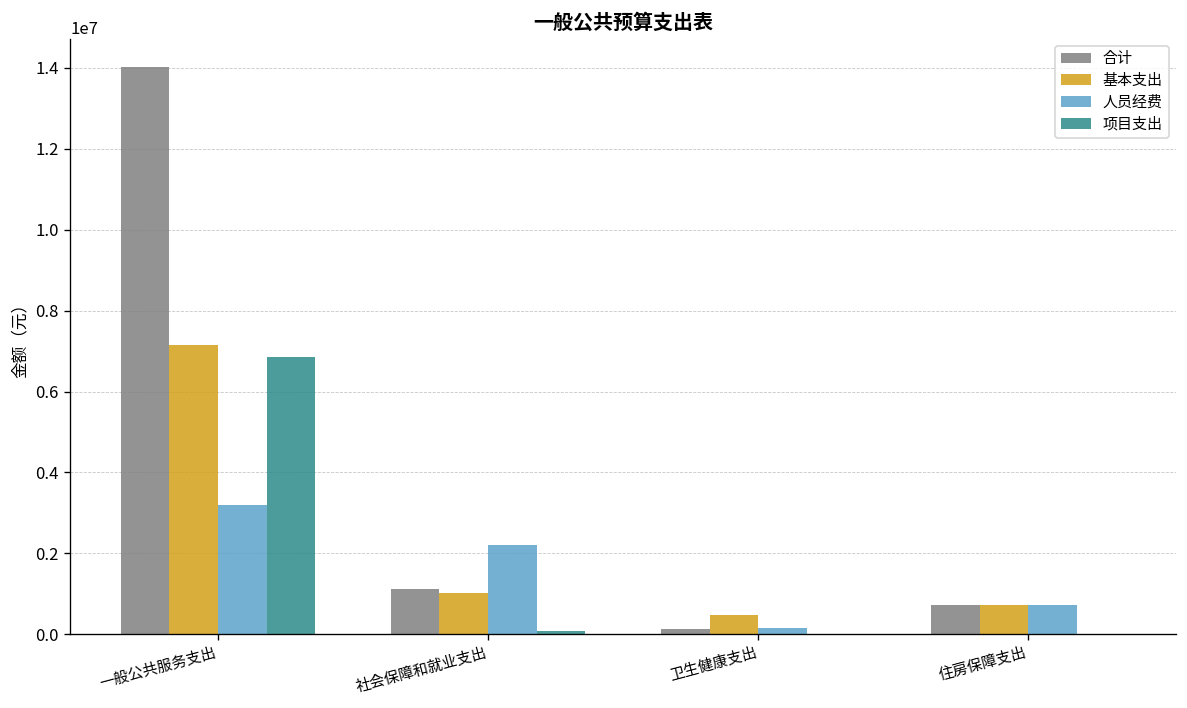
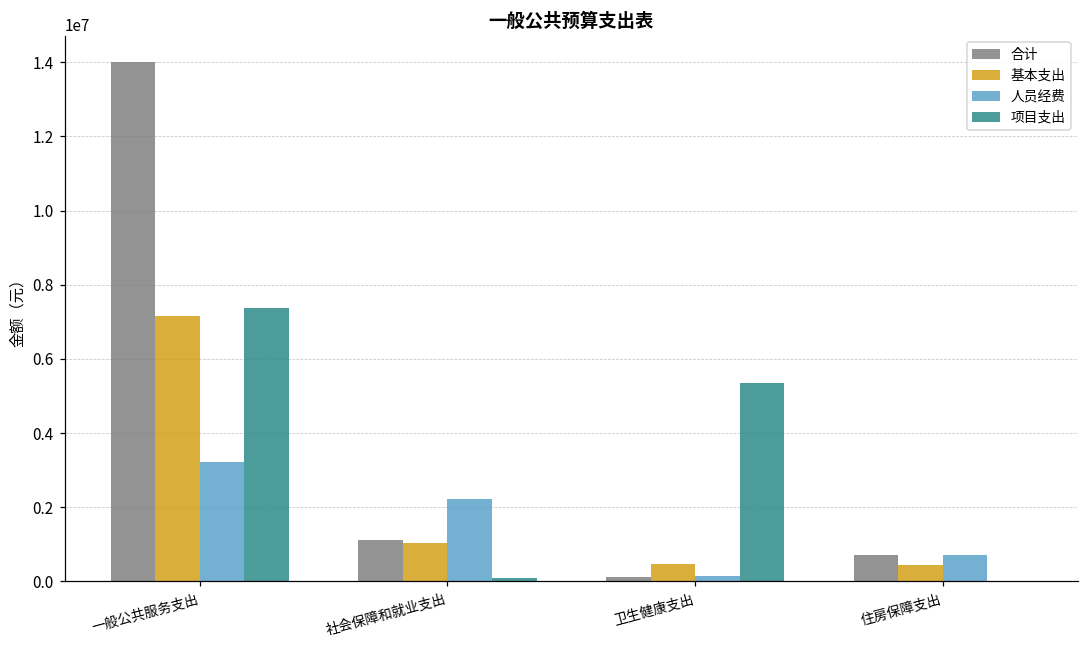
  {
    "合计": {
      "一般公共服务支出": 14000000,
      "社会保障和就业支出": 1100000,
      "卫生健康支出": 100000,
      "住房保障支出": 700000
    },
    "基本支出": {
      "一般公共服务支出": 7200000,
      "社会保障和就业支出": 1000000,
      "卫生健康支出": 500000,
-     "住房保障支出": 700000
+     "住房保障支出": 400000
    },
    "人员经费": {
      "一般公共服务支出": 3200000,
      "社会保障和就业支出": 2200000,
      "卫生健康支出": 200000,
      "住房保障支出": 700000
    },
    "项目支出": {
-     "一般公共服务支出": 6900000,
+     "一般公共服务支出": 7400000,
      "社会保障和就业支出": 100000,
-     "卫生健康支出": 0,
+     "卫生健康支出": 5300000,
      "住房保障支出": 0
    }
  }
